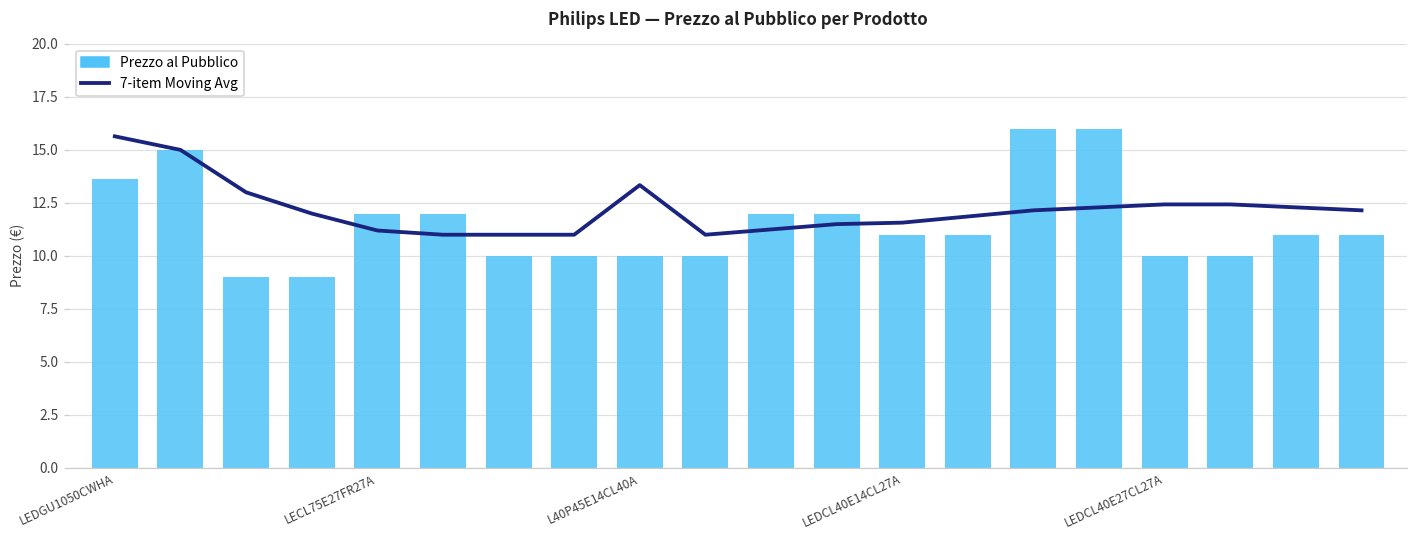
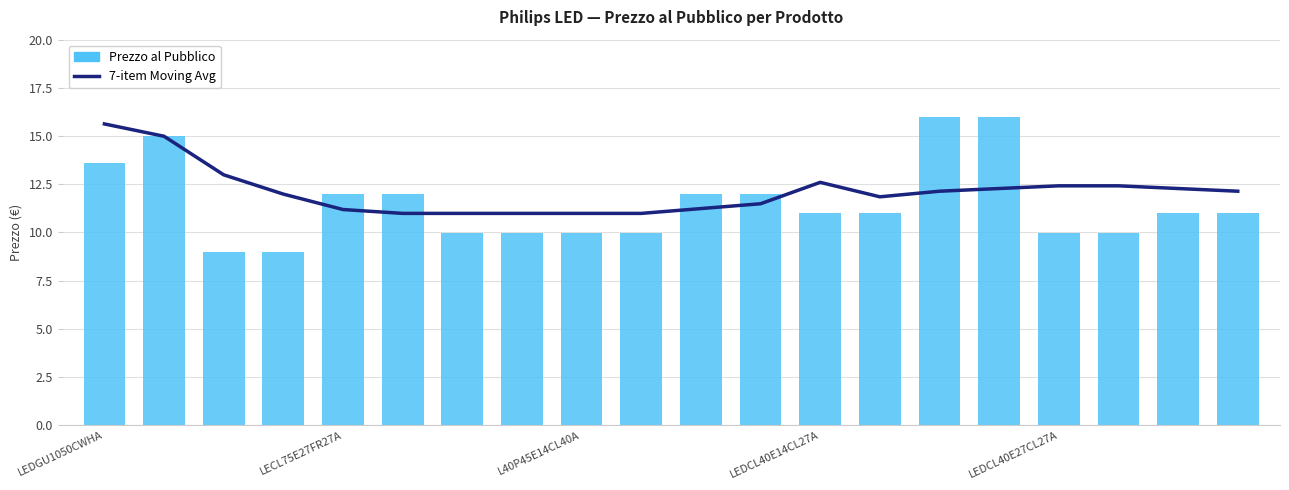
  {
    "7-item Moving Avg": {
      "LEDGU1050CWHA": 15.6,
      "LECL75E27FR27A": 11.2,
-     "L40P45E14CL40A": 13.3,
-     "LEDCL40E14CL27A": 11.6
+     "L40P45E14CL40A": 11.0,
+     "LEDCL40E14CL27A": 12.6
    },
    "Prezzo al Pubblico": {
      "LEDGU1050CWHA": 13.6,
      "LECL75E27FR27A": 12.0,
      "L40P45E14CL40A": 10.0,
      "LEDCL40E14CL27A": 11.0
    }
  }
